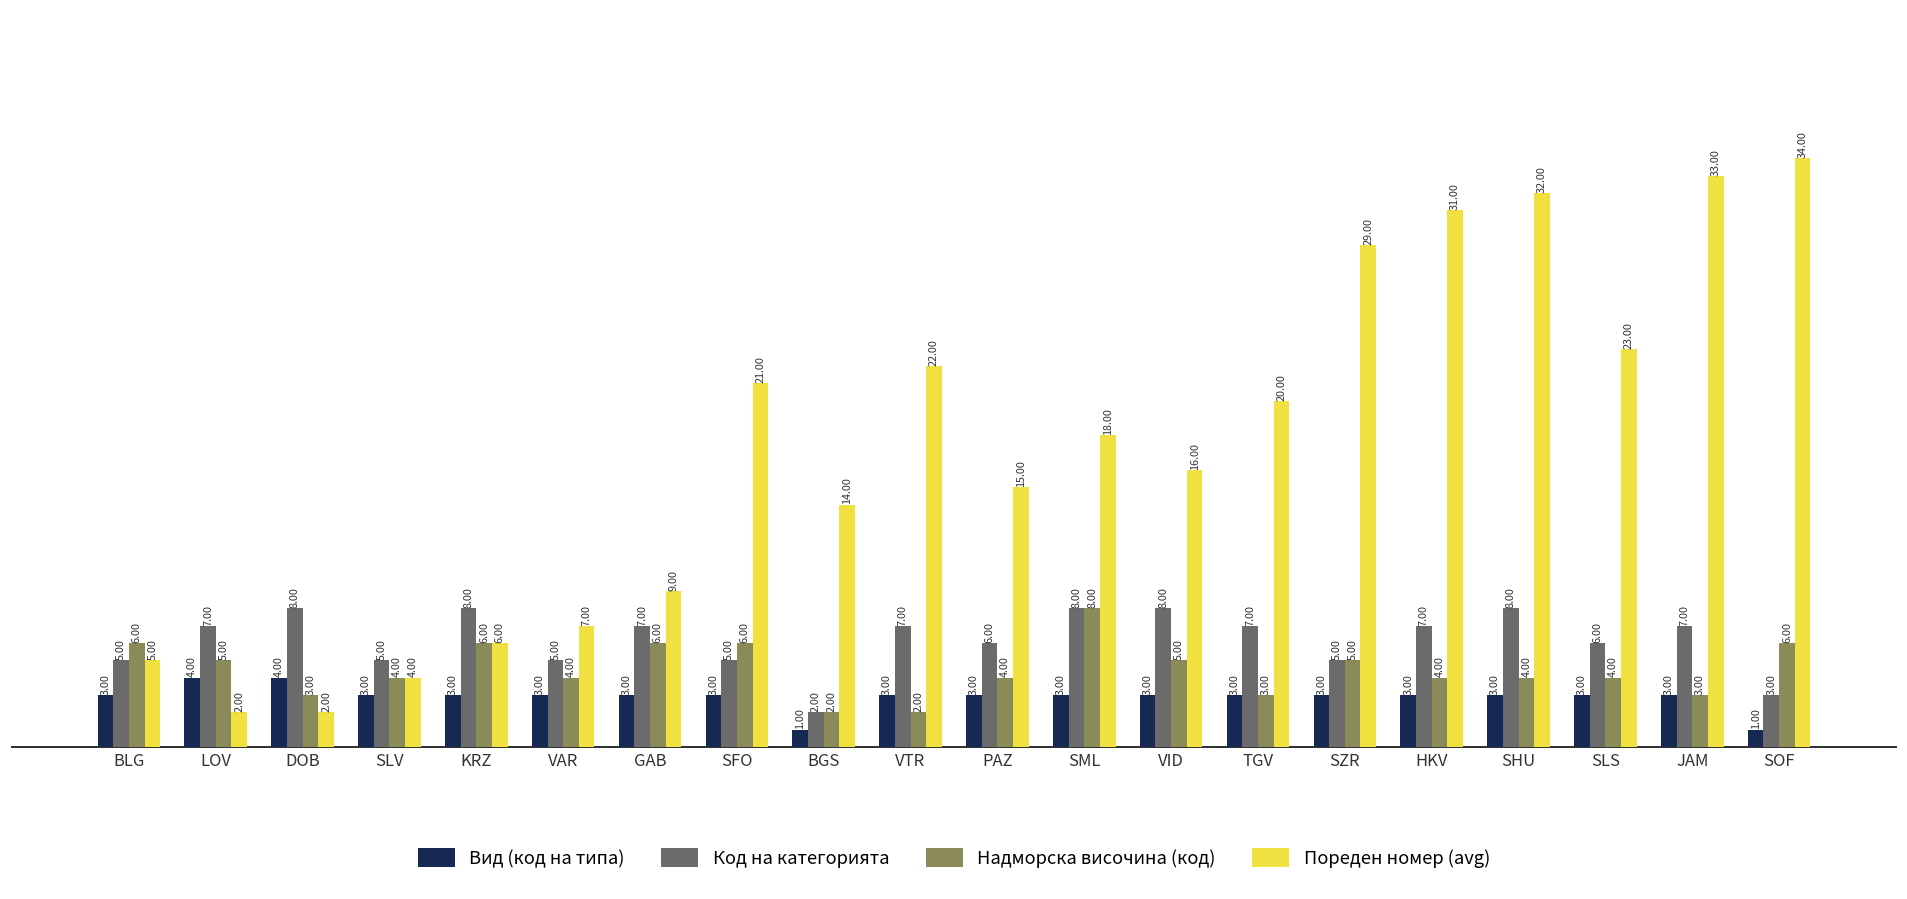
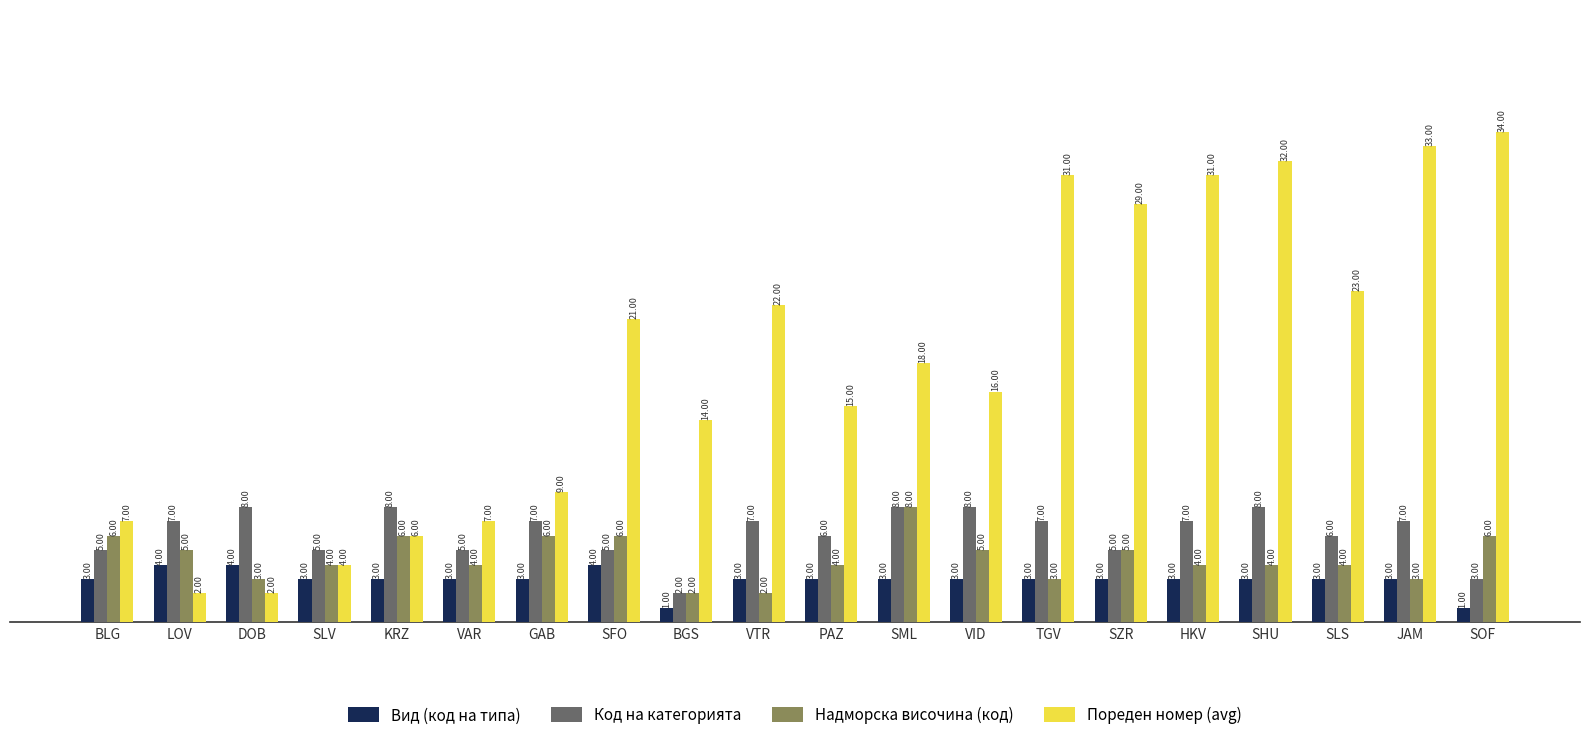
  {
    "Вид (код на типа)": {
      "BLG": 3.00,
      "LOV": 4.00,
      "DOB": 4.00,
      "SLV": 3.00,
      "KRZ": 3.00,
      "VAR": 3.00,
      "GAB": 3.00,
-     "SFO": 3.00,
+     "SFO": 4.00,
      "BGS": 1.00,
      "VTR": 3.00,
      "PAZ": 3.00,
      "SML": 3.00,
      "VID": 3.00,
      "TGV": 3.00,
      "SZR": 3.00,
      "HKV": 3.00,
      "SHU": 3.00,
      "SLS": 3.00,
      "JAM": 3.00,
      "SOF": 1.00
    },
    "Пореден номер (avg)": {
-     "BLG": 5.00,
+     "BLG": 7.00,
      "LOV": 2.00,
      "DOB": 2.00,
      "SLV": 4.00,
      "KRZ": 6.00,
      "VAR": 7.00,
      "GAB": 9.00,
      "SFO": 21.00,
      "BGS": 14.00,
      "VTR": 22.00,
      "PAZ": 15.00,
      "SML": 18.00,
      "VID": 16.00,
-     "TGV": 20.00,
+     "TGV": 31.00,
      "SZR": 29.00,
      "HKV": 31.00,
      "SHU": 32.00,
      "SLS": 23.00,
      "JAM": 33.00,
      "SOF": 34.00
    }
  }
